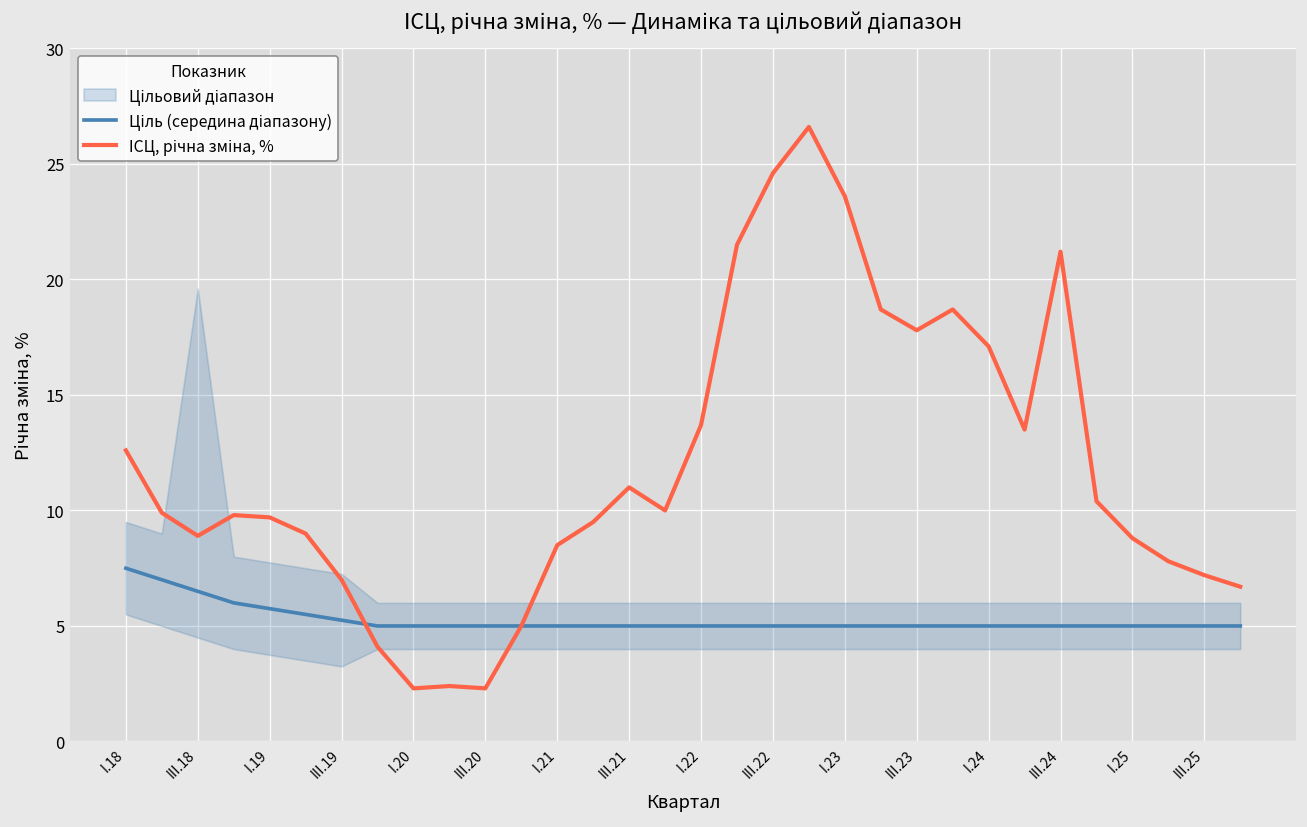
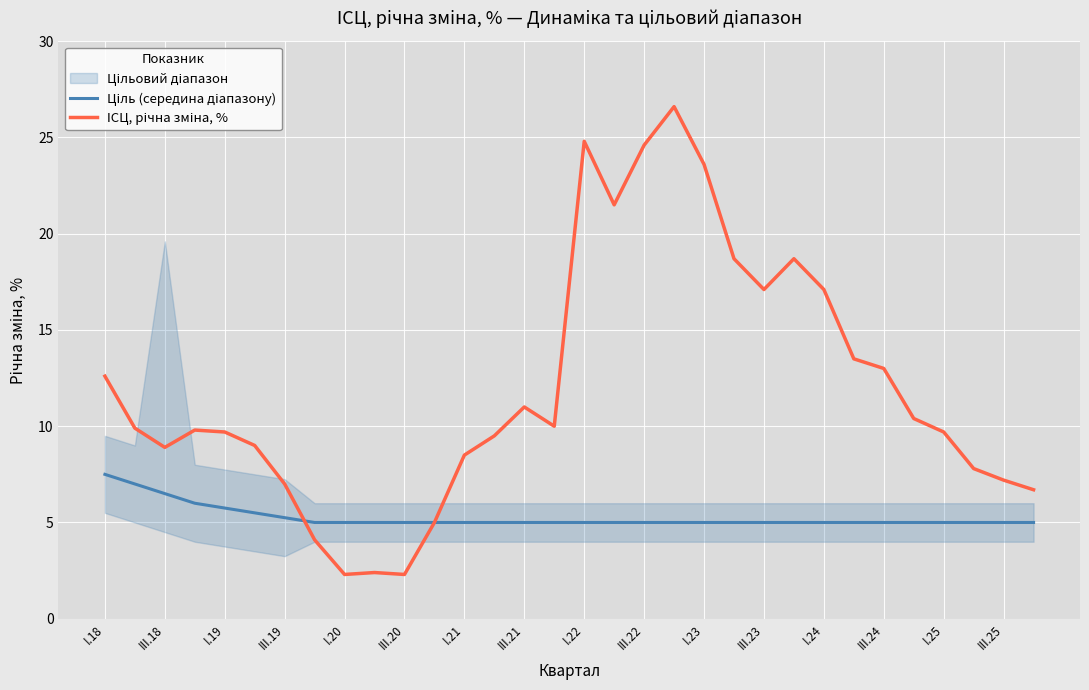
  {
    "ІСЦ, річна зміна, %": {
      "I.18": 12.6,
      "III.18": 8.9,
      "I.19": 9.7,
      "III.19": 7.0,
      "I.20": 2.3,
      "III.20": 2.3,
      "I.21": 8.5,
      "III.21": 11.0,
-     "I.22": 13.7,
+     "I.22": 24.8,
      "III.22": 24.6,
      "I.23": 23.6,
-     "III.23": 17.8,
+     "III.23": 17.1,
      "I.24": 17.1,
-     "III.24": 21.2,
-     "I.25": 8.8,
+     "III.24": 13.0,
+     "I.25": 9.7,
      "III.25": 7.2
    }
  }
